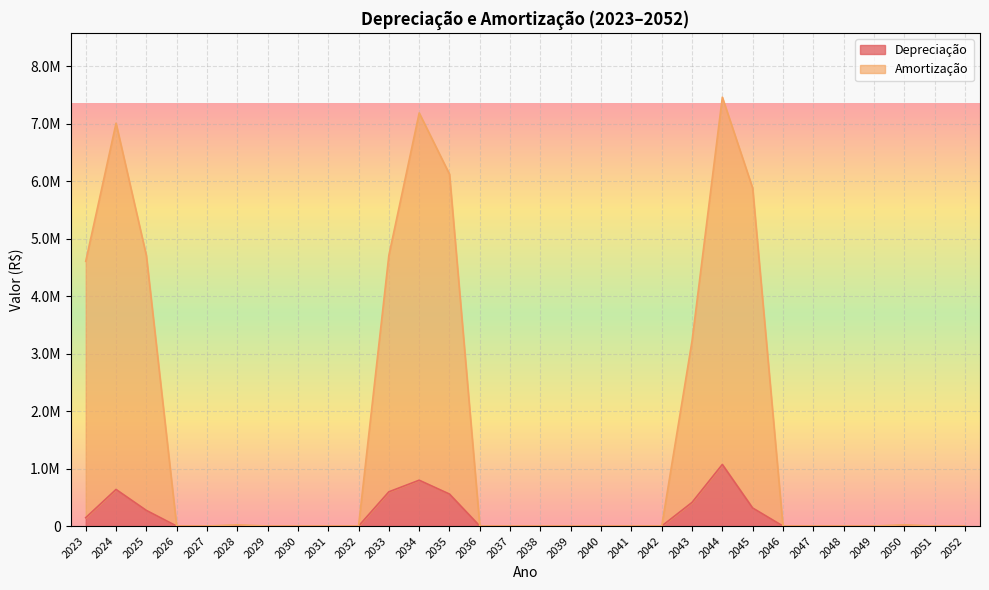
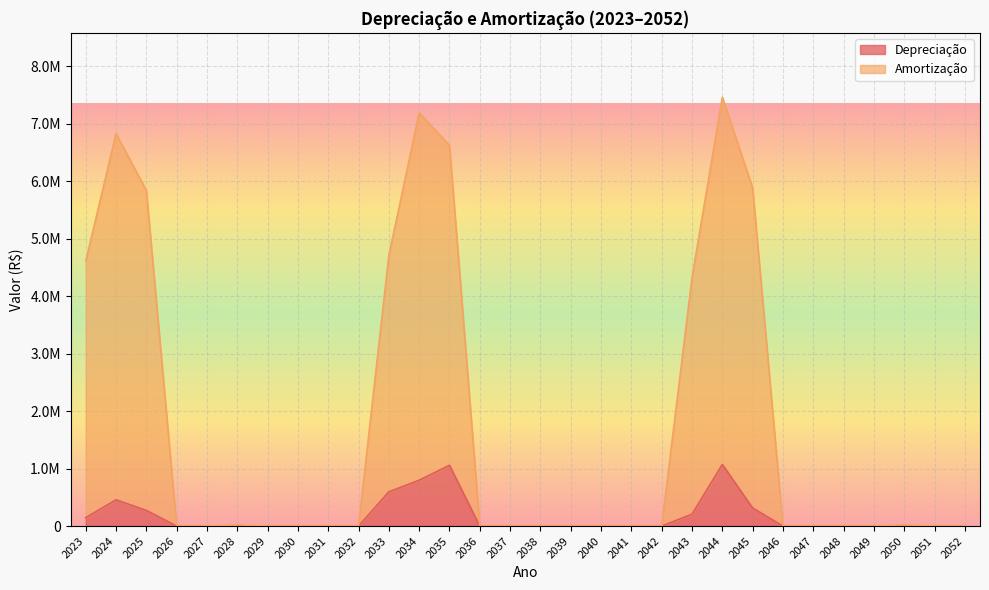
  {
    "Depreciação": {
      "2023": 100000,
-     "2024": 600000,
+     "2024": 500000,
      "2025": 300000,
      "2033": 600000,
      "2034": 800000,
-     "2035": 600000,
-     "2043": 400000,
+     "2035": 1100000,
+     "2043": 200000,
      "2044": 1100000,
      "2045": 300000
    },
    "Amortização": {
      "2023": 4500000,
      "2024": 6400000,
-     "2025": 4400000,
+     "2025": 5600000,
      "2033": 4100000,
      "2034": 6400000,
      "2035": 5600000,
-     "2043": 2800000,
+     "2043": 4100000,
      "2044": 6400000,
      "2045": 5600000
    }
  }
